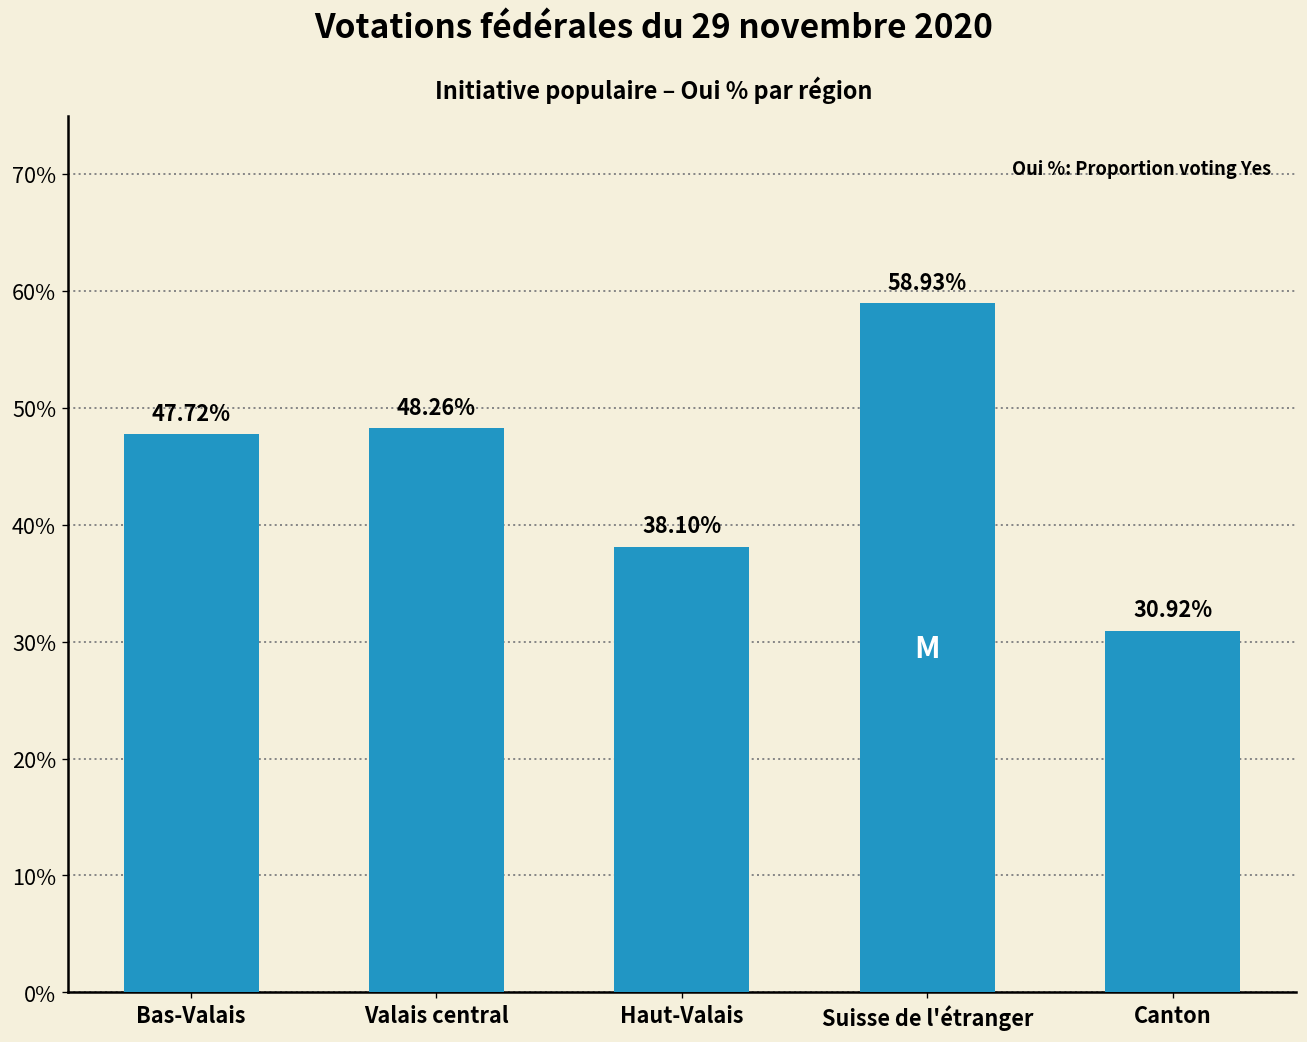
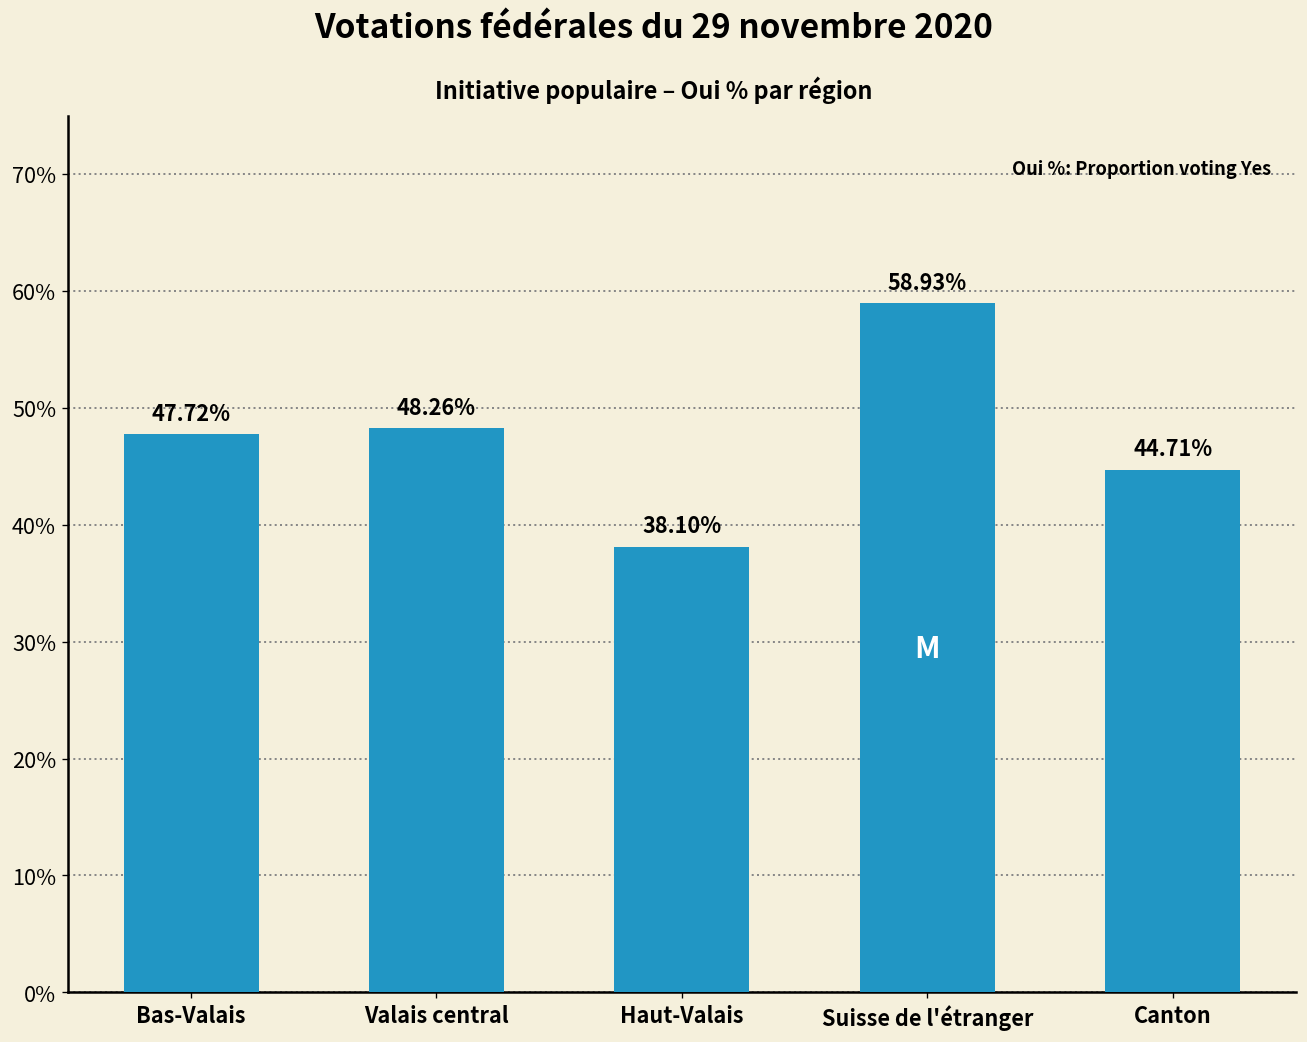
  {
    "Bas-Valais": "47.72%",
    "Valais central": "48.26%",
    "Haut-Valais": "38.10%",
    "Suisse de l'étranger": "58.93%",
-   "Canton": "30.92%"
+   "Canton": "44.71%"
  }
